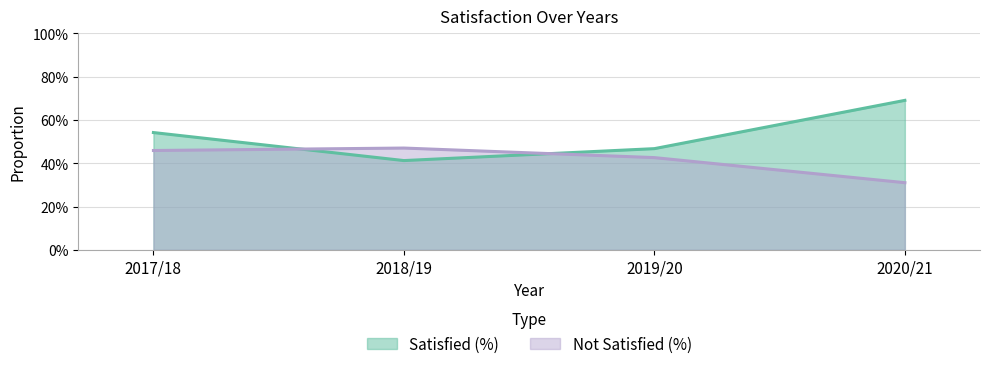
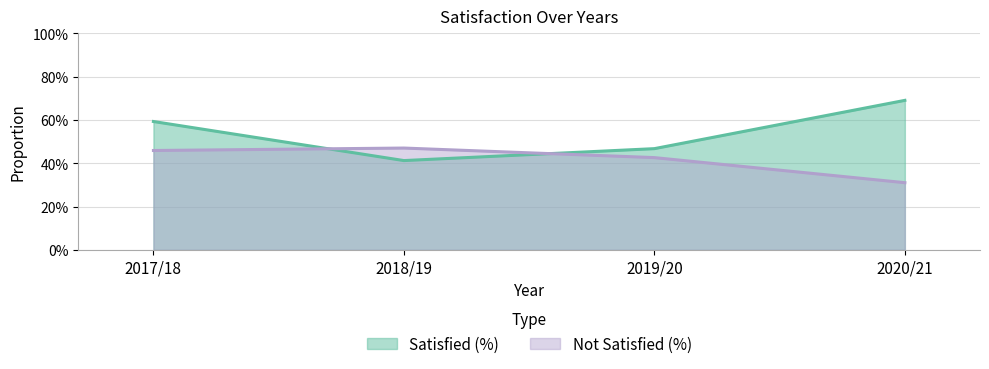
  {
    "Satisfied (%)": {
-     "2017/18": "54%",
+     "2017/18": "59%",
      "2018/19": "41%",
      "2019/20": "47%",
      "2020/21": "69%"
    },
    "Not Satisfied (%)": {
      "2017/18": "46%",
      "2018/19": "47%",
      "2019/20": "43%",
      "2020/21": "31%"
    }
  }
